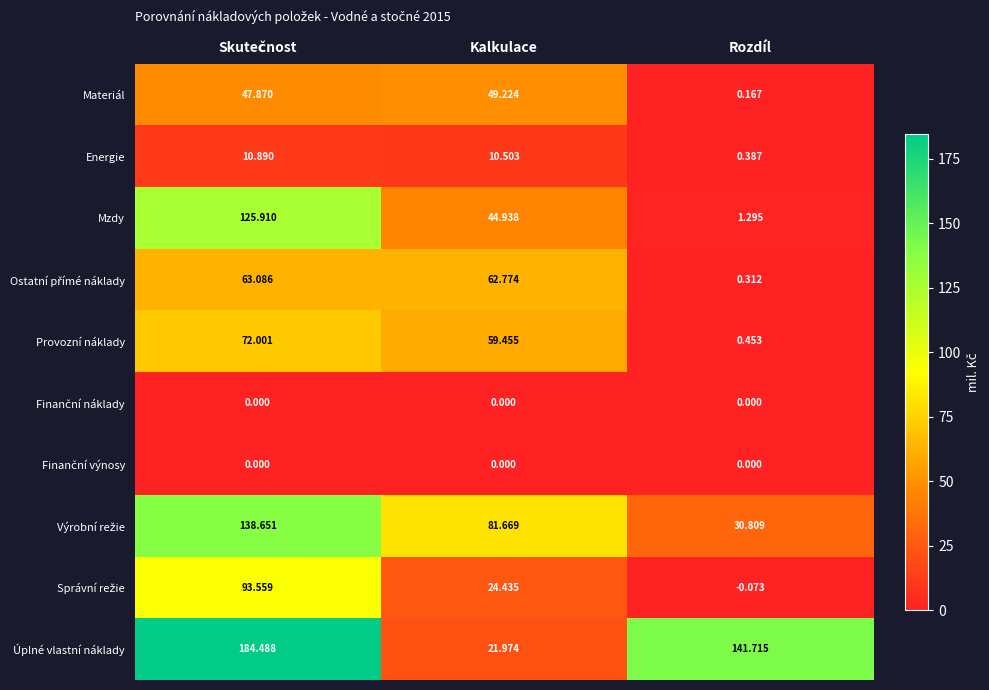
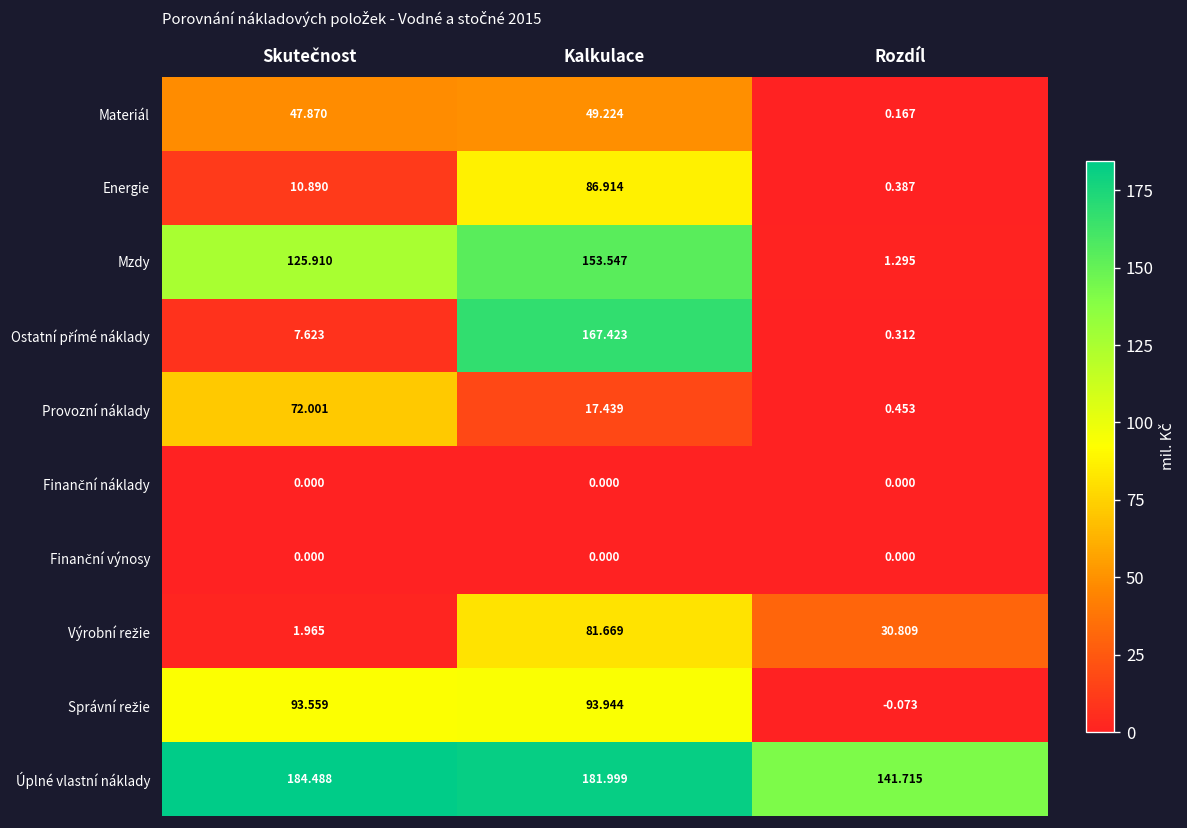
  {
    "Materiál": {
      "Skutečnost": 47.870,
      "Kalkulace": 49.224,
      "Rozdíl": 0.167
    },
    "Energie": {
      "Skutečnost": 10.890,
-     "Kalkulace": 10.503,
+     "Kalkulace": 86.914,
      "Rozdíl": 0.387
    },
    "Mzdy": {
      "Skutečnost": 125.910,
-     "Kalkulace": 44.938,
+     "Kalkulace": 153.547,
      "Rozdíl": 1.295
    },
    "Ostatní přímé náklady": {
-     "Skutečnost": 63.086,
-     "Kalkulace": 62.774,
+     "Skutečnost": 7.623,
+     "Kalkulace": 167.423,
      "Rozdíl": 0.312
    },
    "Provozní náklady": {
      "Skutečnost": 72.001,
-     "Kalkulace": 59.455,
+     "Kalkulace": 17.439,
      "Rozdíl": 0.453
    },
    "Finanční náklady": {
      "Skutečnost": 0.000,
      "Kalkulace": 0.000,
      "Rozdíl": 0.000
    },
    "Finanční výnosy": {
      "Skutečnost": 0.000,
      "Kalkulace": 0.000,
      "Rozdíl": 0.000
    },
    "Výrobní režie": {
-     "Skutečnost": 138.651,
+     "Skutečnost": 1.965,
      "Kalkulace": 81.669,
      "Rozdíl": 30.809
    },
    "Správní režie": {
      "Skutečnost": 93.559,
-     "Kalkulace": 24.435,
+     "Kalkulace": 93.944,
      "Rozdíl": -0.073
    },
    "Úplné vlastní náklady": {
      "Skutečnost": 184.488,
-     "Kalkulace": 21.974,
+     "Kalkulace": 181.999,
      "Rozdíl": 141.715
    }
  }
